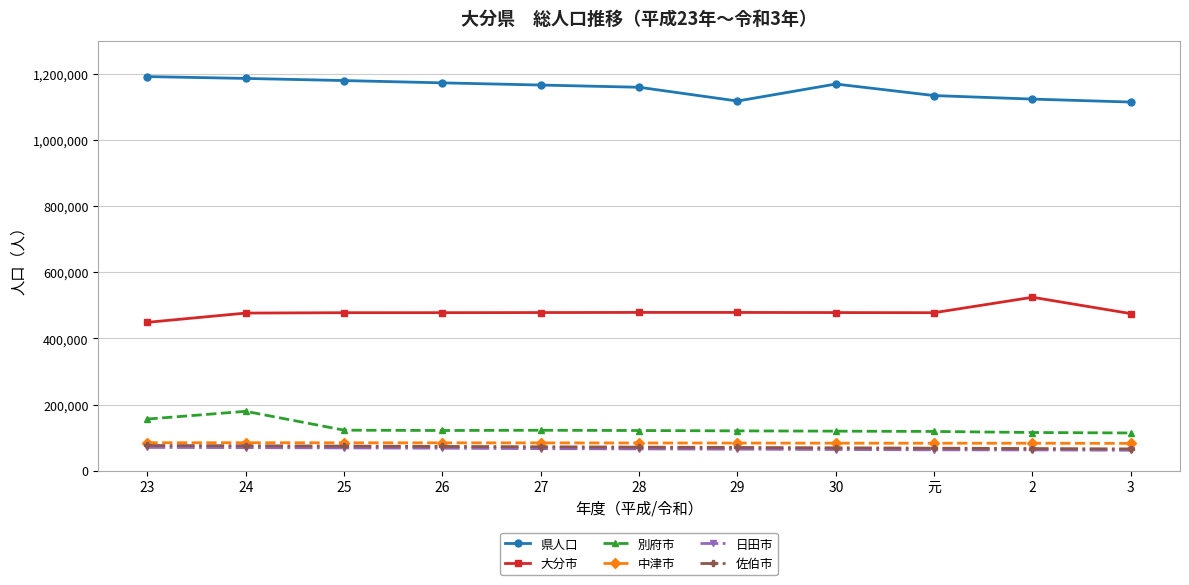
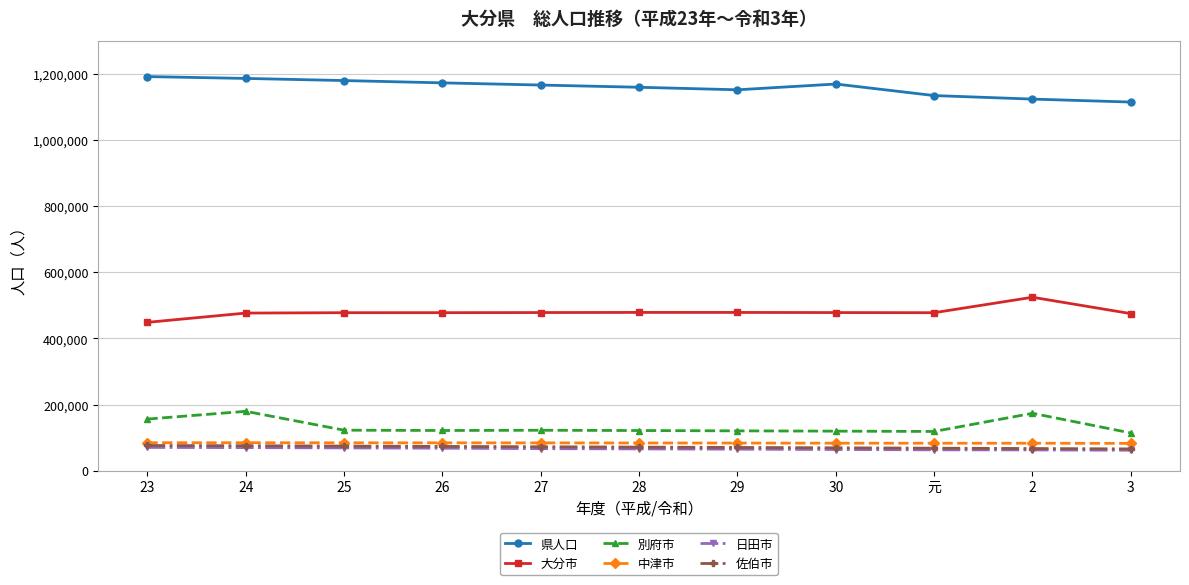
  {
    "県人口": {
      "23": "1,190,000",
      "24": "1,190,000",
      "25": "1,180,000",
      "26": "1,170,000",
      "27": "1,170,000",
      "28": "1,160,000",
-     "29": "1,120,000",
+     "29": "1,150,000",
      "30": "1,170,000",
      "元": "1,130,000",
      "2": "1,120,000",
      "3": "1,110,000"
    },
    "大分市": {
      "23": "450,000",
      "24": "480,000",
      "25": "480,000",
      "26": "480,000",
      "27": "480,000",
      "28": "480,000",
      "29": "480,000",
      "30": "480,000",
      "元": "480,000",
      "2": "520,000",
      "3": "470,000"
    },
    "別府市": {
      "23": "160,000",
      "24": "180,000",
      "25": "120,000",
      "26": "120,000",
      "27": "120,000",
      "28": "120,000",
      "29": "120,000",
      "30": "120,000",
      "元": "120,000",
-     "2": "120,000",
+     "2": "170,000",
      "3": "110,000"
    },
    "中津市": {
      "23": "80,000",
      "24": "80,000",
      "25": "80,000",
      "26": "80,000",
      "27": "80,000",
      "28": "80,000",
      "29": "80,000",
      "30": "80,000",
      "元": "80,000",
      "2": "80,000",
      "3": "80,000"
    }
  }
